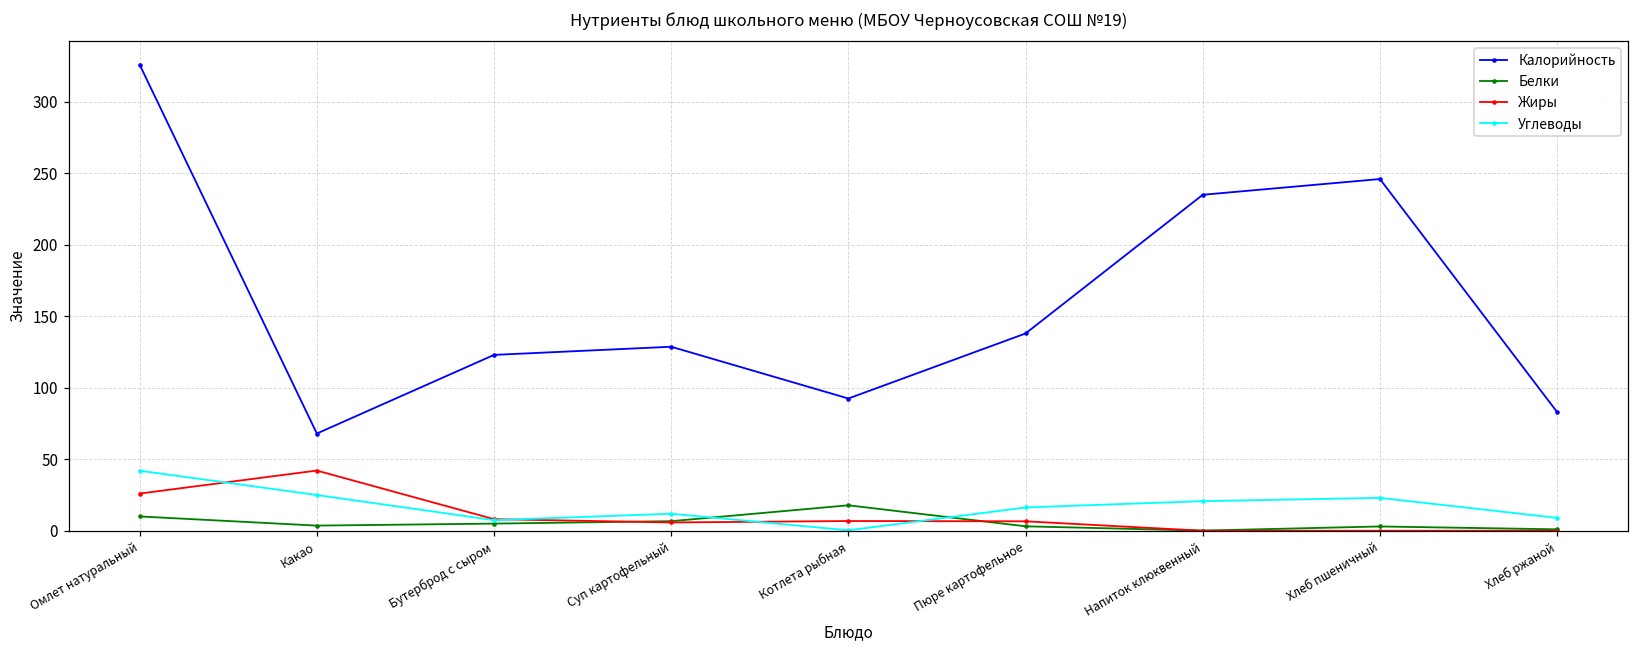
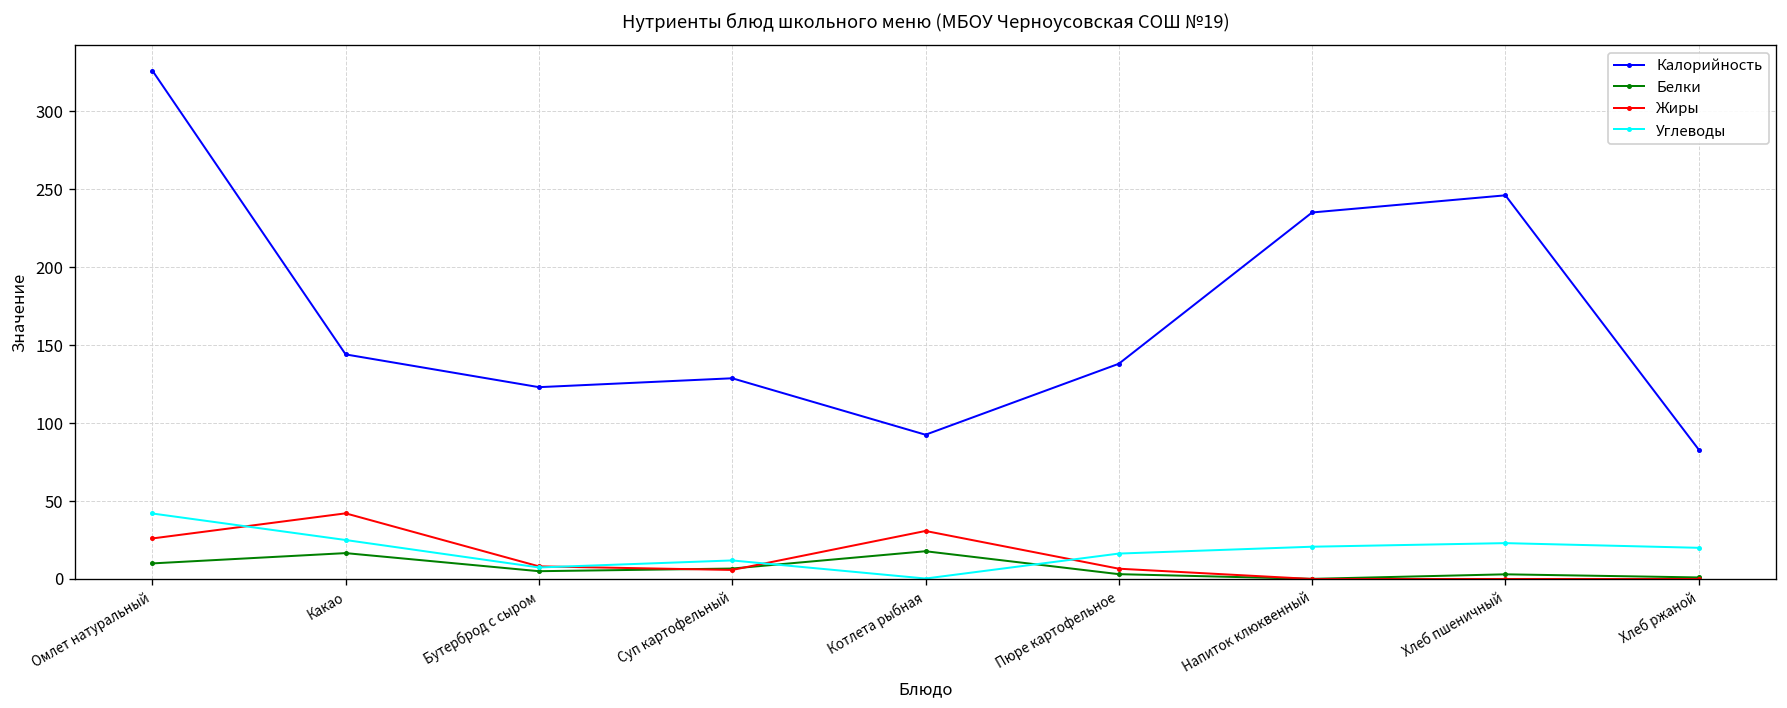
  {
    "Калорийность": {
      "Омлет натуральный": 326,
-     "Какао": 68,
+     "Какао": 144,
      "Бутерброд с сыром": 123,
      "Суп картофельный": 129,
      "Котлета рыбная": 93,
      "Пюре картофельное": 138,
      "Напиток клюквенный": 235,
      "Хлеб пшеничный": 246,
      "Хлеб ржаной": 83
    },
    "Белки": {
      "Омлет натуральный": 10,
-     "Какао": 4,
+     "Какао": 17,
      "Бутерброд с сыром": 5,
      "Котлета рыбная": 18,
      "Пюре картофельное": 3,
      "Хлеб пшеничный": 3
    },
    "Жиры": {
      "Омлет натуральный": 26,
      "Какао": 42,
-     "Котлета рыбная": 7,
+     "Котлета рыбная": 31,
      "Пюре картофельное": 7,
      "Хлеб пшеничный": 0
    },
    "Углеводы": {
      "Омлет натуральный": 42,
      "Какао": 25,
      "Суп картофельный": 12,
      "Котлета рыбная": 0,
      "Пюре картофельное": 16,
      "Напиток клюквенный": 21,
      "Хлеб пшеничный": 23,
-     "Хлеб ржаной": 9
+     "Хлеб ржаной": 20
    }
  }
